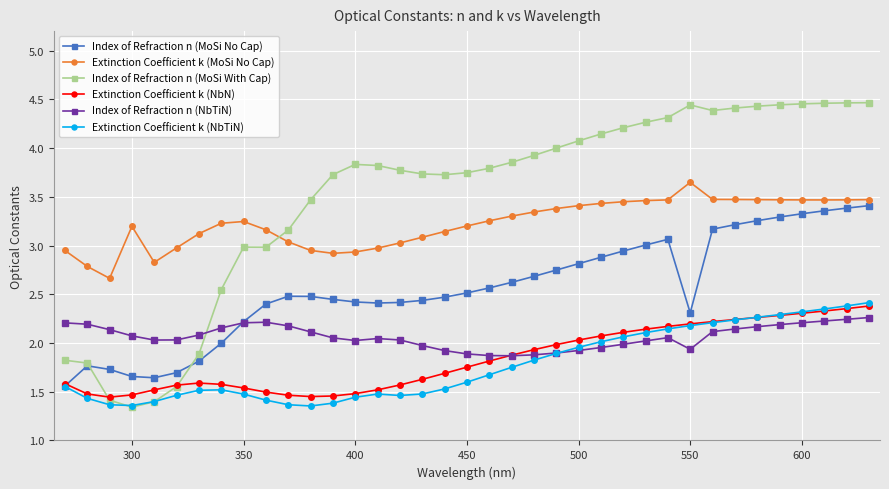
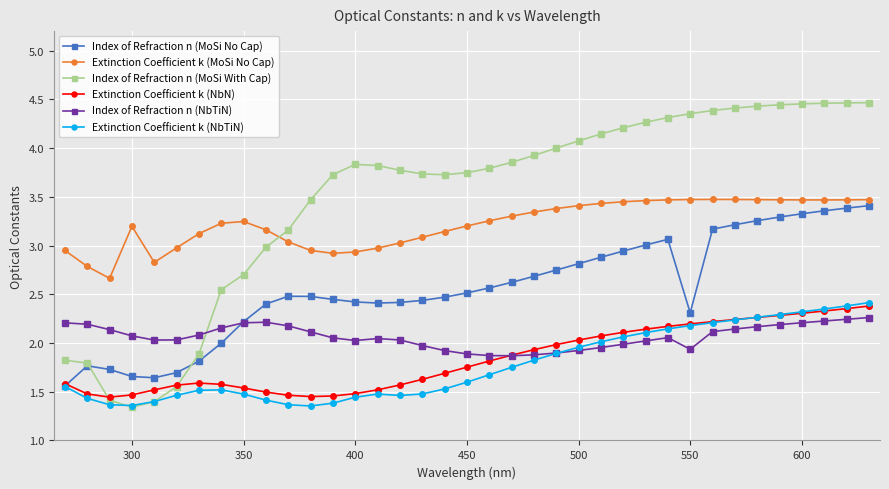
  {
    "Index of Refraction n (MoSi No Cap)": {
      "300": 1.7,
      "400": 2.4,
      "450": 2.5,
      "500": 2.8,
      "550": 2.3,
      "600": 3.3
    },
    "Extinction Coefficient k (MoSi No Cap)": {
      "300": 3.2,
      "350": 3.2,
      "400": 2.9,
      "450": 3.2,
      "500": 3.4,
-     "550": 3.6,
+     "550": 3.5,
      "600": 3.5
    },
    "Index of Refraction n (MoSi With Cap)": {
-     "350": 3.0,
+     "350": 2.7,
      "400": 3.8,
      "450": 3.7,
      "500": 4.1,
-     "550": 4.44,
+     "550": 4.35,
      "600": 4.5
    },
    "Extinction Coefficient k (NbN)": {
      "300": 1.5,
      "350": 1.5,
      "400": 1.5,
      "450": 1.8,
      "500": 2.0
    },
    "Index of Refraction n (NbTiN)": {
      "300": 2.1,
      "400": 2.0,
      "450": 1.9,
      "500": 1.9,
      "550": 1.9,
      "600": 2.2
    },
    "Extinction Coefficient k (NbTiN)": {
      "350": 1.5,
      "400": 1.4,
      "450": 1.6,
      "500": 2.0
    }
  }
